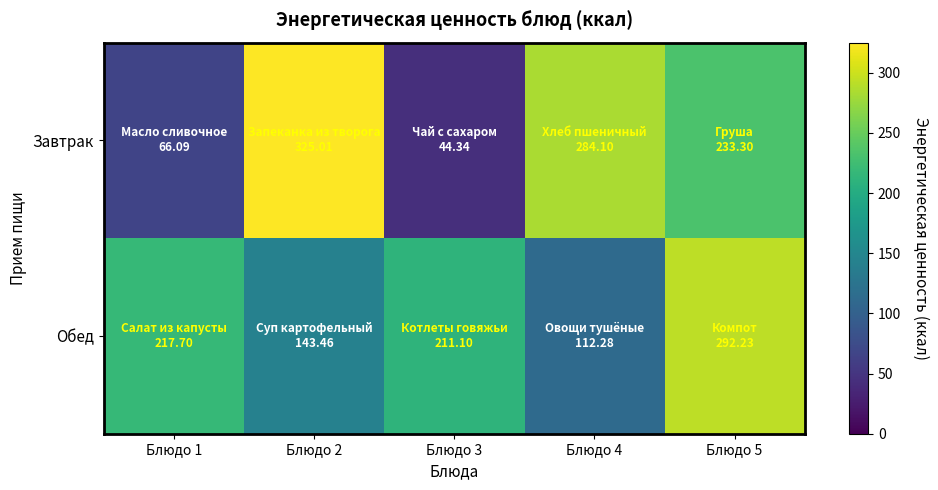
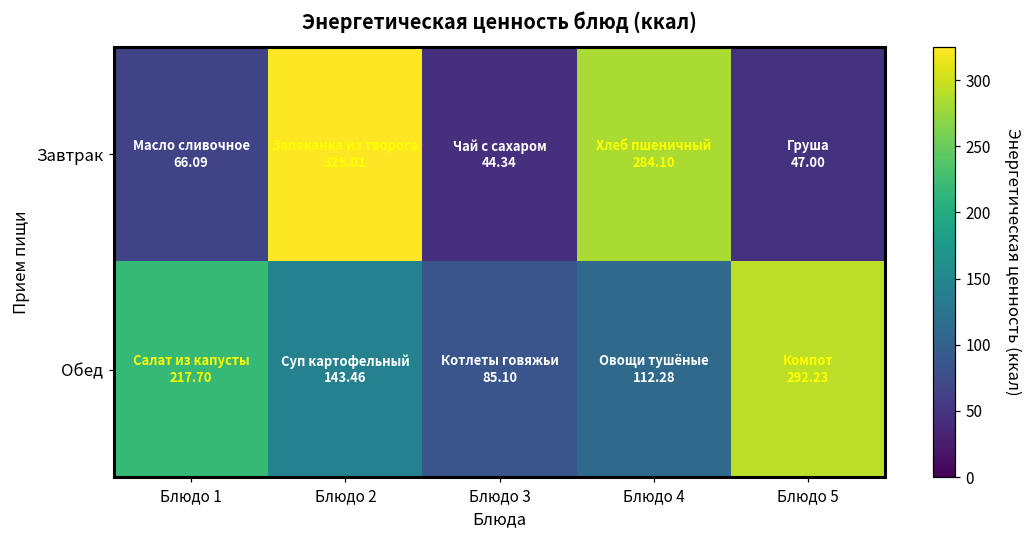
  {
    "Завтрак": {
      "Блюдо 1": 66.09,
      "Блюдо 3": 44.34,
      "Блюдо 4": 284.10,
-     "Блюдо 5": 233.30
+     "Блюдо 5": 47.00
    },
    "Обед": {
      "Блюдо 1": 217.70,
      "Блюдо 2": 143.46,
-     "Блюдо 3": 211.10,
+     "Блюдо 3": 85.10,
      "Блюдо 4": 112.28,
      "Блюдо 5": 292.23
    }
  }
